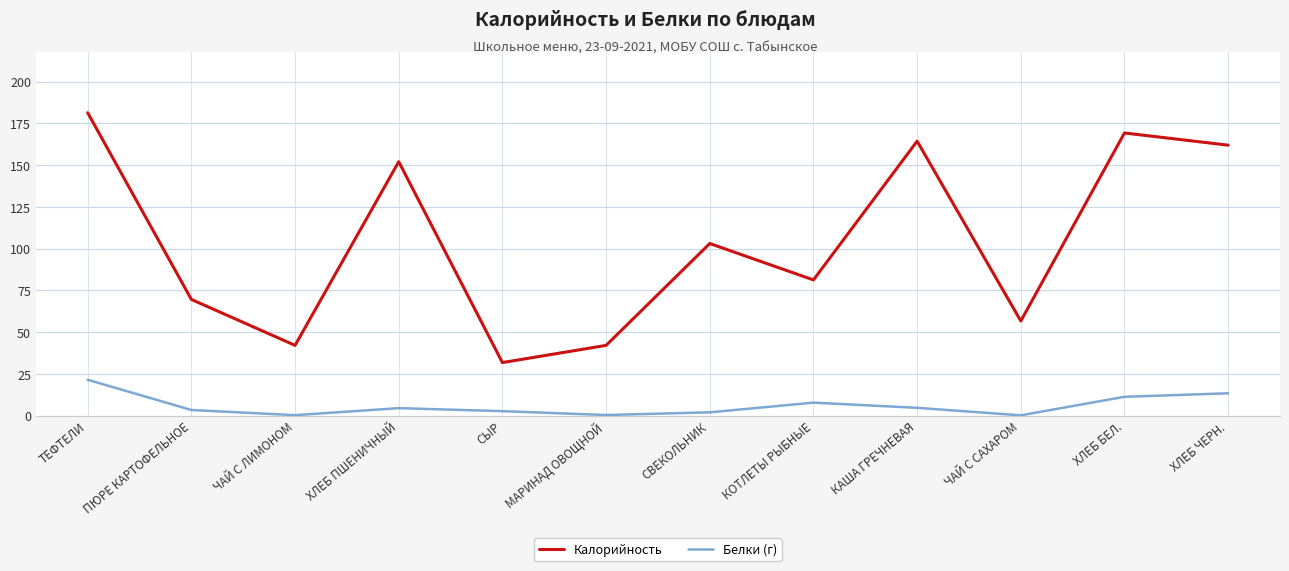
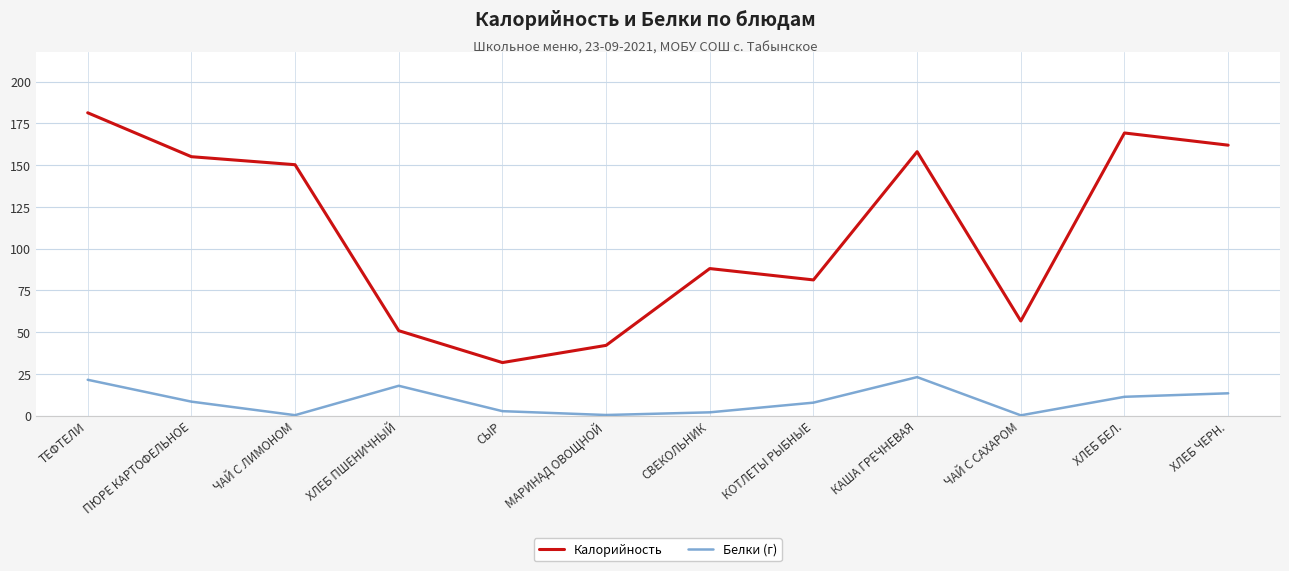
  {
    "Калорийность": {
      "ТЕФТЕЛИ": 181,
-     "ПЮРЕ КАРТОФЕЛЬНОЕ": 70,
-     "ЧАЙ С ЛИМОНОМ": 42,
-     "ХЛЕБ ПШЕНИЧНЫЙ": 152,
+     "ПЮРЕ КАРТОФЕЛЬНОЕ": 155,
+     "ЧАЙ С ЛИМОНОМ": 150,
+     "ХЛЕБ ПШЕНИЧНЫЙ": 51,
      "СЫР": 32,
      "МАРИНАД ОВОЩНОЙ": 42,
-     "СВЕКОЛЬНИК": 103,
+     "СВЕКОЛЬНИК": 88,
      "КОТЛЕТЫ РЫБНЫЕ": 81,
-     "КАША ГРЕЧНЕВАЯ": 164,
+     "КАША ГРЕЧНЕВАЯ": 158,
      "ЧАЙ С САХАРОМ": 57,
      "ХЛЕБ БЕЛ.": 169,
      "ХЛЕБ ЧЕРН.": 162
    },
    "Белки (г)": {
      "ТЕФТЕЛИ": 21,
-     "ПЮРЕ КАРТОФЕЛЬНОЕ": 3,
+     "ПЮРЕ КАРТОФЕЛЬНОЕ": 8,
      "ЧАЙ С ЛИМОНОМ": 0,
-     "ХЛЕБ ПШЕНИЧНЫЙ": 4,
+     "ХЛЕБ ПШЕНИЧНЫЙ": 18,
      "СЫР": 3,
      "МАРИНАД ОВОЩНОЙ": 0,
      "СВЕКОЛЬНИК": 2,
      "КОТЛЕТЫ РЫБНЫЕ": 8,
-     "КАША ГРЕЧНЕВАЯ": 5,
+     "КАША ГРЕЧНЕВАЯ": 23,
      "ЧАЙ С САХАРОМ": 0,
      "ХЛЕБ БЕЛ.": 11,
      "ХЛЕБ ЧЕРН.": 13
    }
  }
